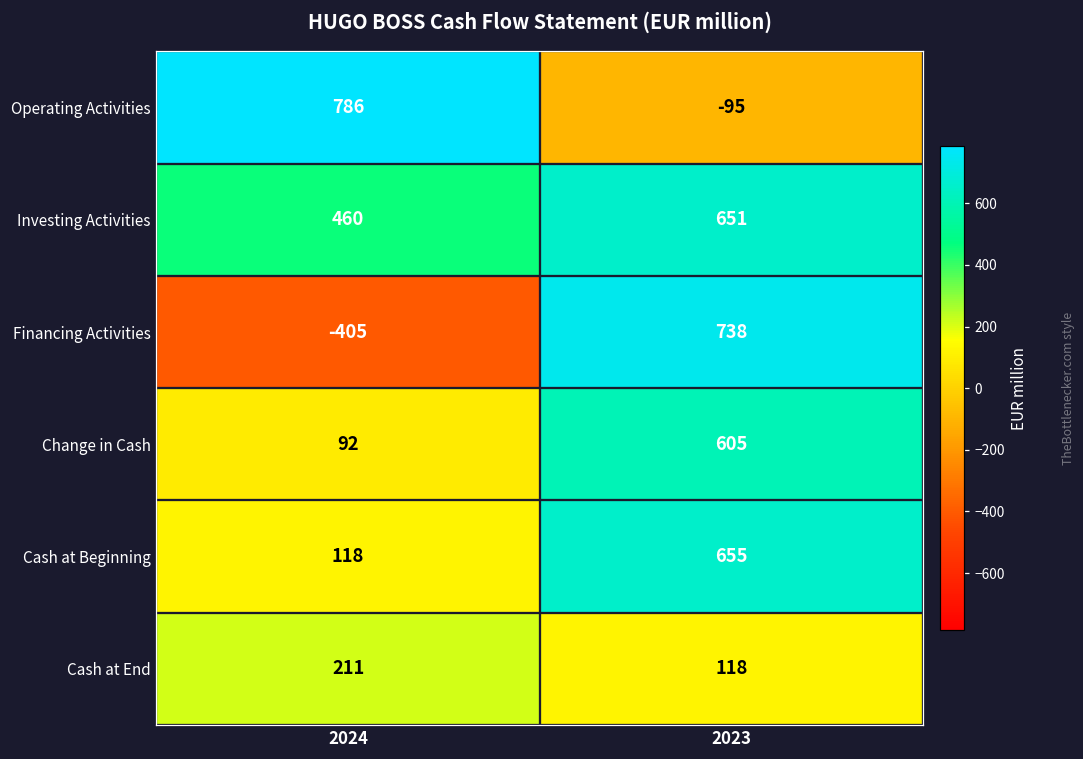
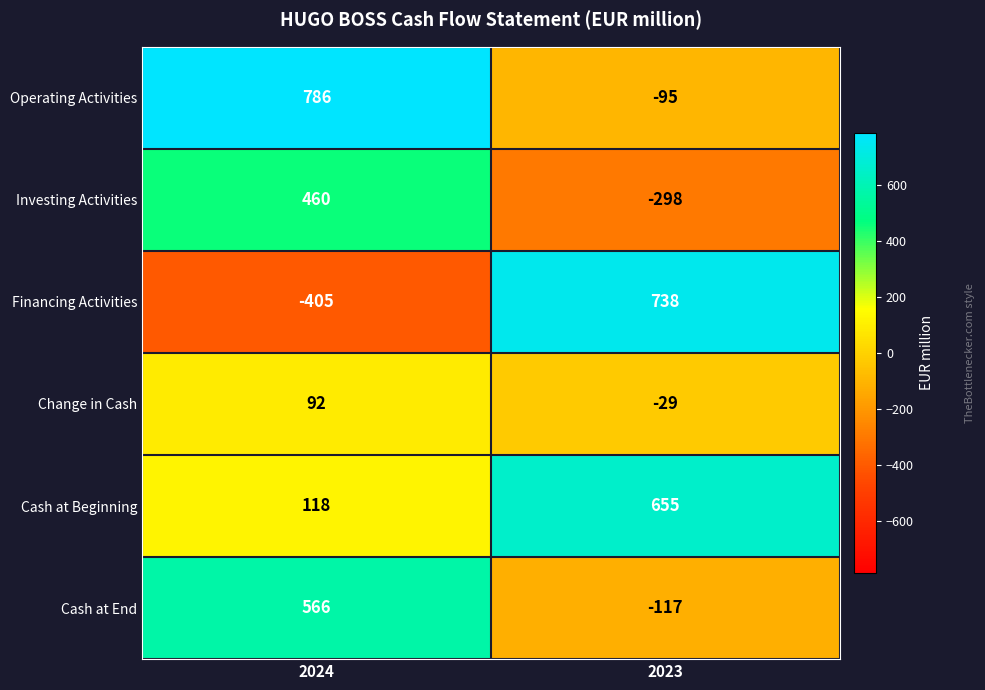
  {
    "Operating Activities": {
      "2024": 786,
      "2023": -95
    },
    "Investing Activities": {
      "2024": 460,
-     "2023": 651
+     "2023": -298
    },
    "Financing Activities": {
      "2024": -405,
      "2023": 738
    },
    "Change in Cash": {
      "2024": 92,
-     "2023": 605
+     "2023": -29
    },
    "Cash at Beginning": {
      "2024": 118,
      "2023": 655
    },
    "Cash at End": {
-     "2024": 211,
-     "2023": 118
+     "2024": 566,
+     "2023": -117
    }
  }
